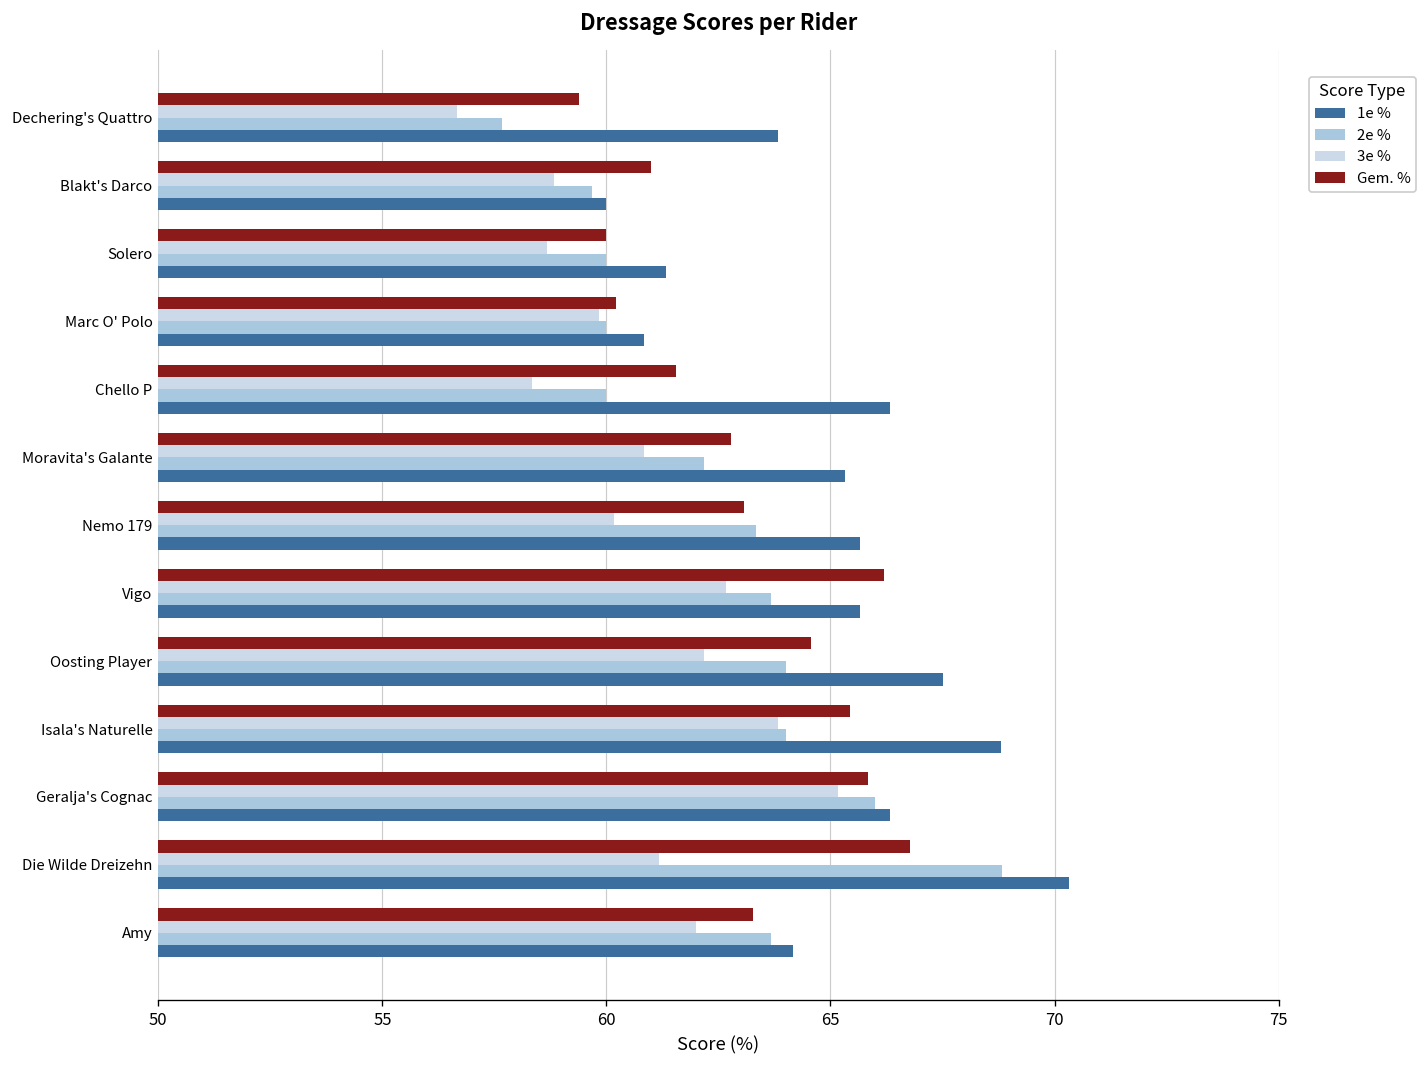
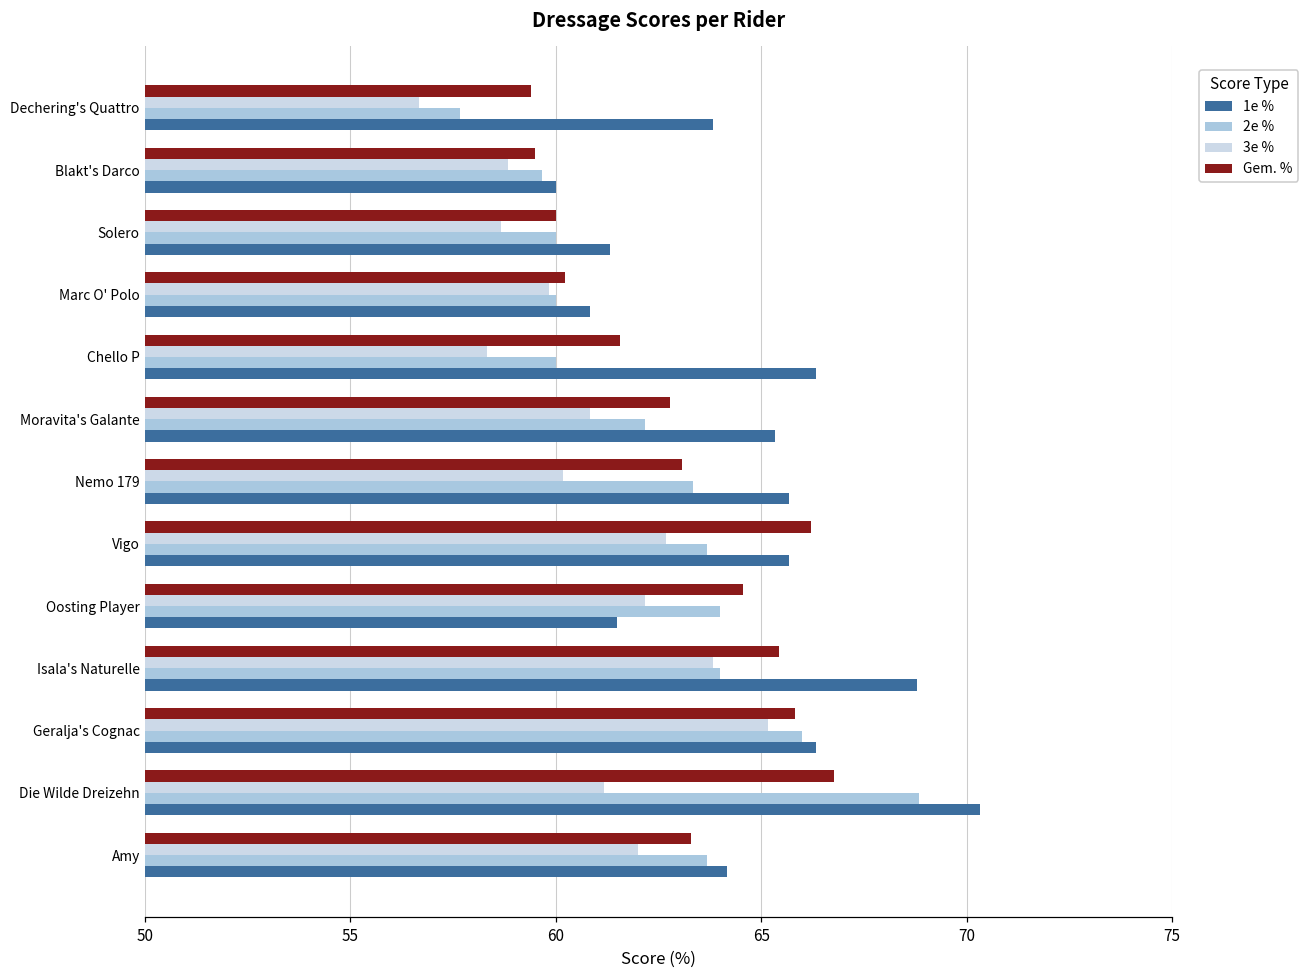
  {
    "1e %": {
      "Dechering's Quattro": 63.8,
      "Blakt's Darco": 60.0,
      "Solero": 61.3,
      "Marc O' Polo": 60.8,
      "Chello P": 66.3,
      "Moravita's Galante": 65.3,
      "Nemo 179": 65.7,
      "Vigo": 65.7,
-     "Oosting Player": 67.5,
+     "Oosting Player": 61.5,
      "Isala's Naturelle": 68.8,
      "Geralja's Cognac": 66.3,
      "Die Wilde Dreizehn": 70.3,
      "Amy": 64.2
    },
    "Gem. %": {
      "Dechering's Quattro": 59.4,
-     "Blakt's Darco": 61.0,
+     "Blakt's Darco": 59.5,
      "Solero": 60.0,
      "Marc O' Polo": 60.2,
      "Chello P": 61.6,
      "Moravita's Galante": 62.8,
      "Nemo 179": 63.1,
      "Vigo": 66.2,
      "Oosting Player": 64.6,
      "Isala's Naturelle": 65.4,
      "Geralja's Cognac": 65.8,
      "Die Wilde Dreizehn": 66.8,
      "Amy": 63.3
    }
  }
